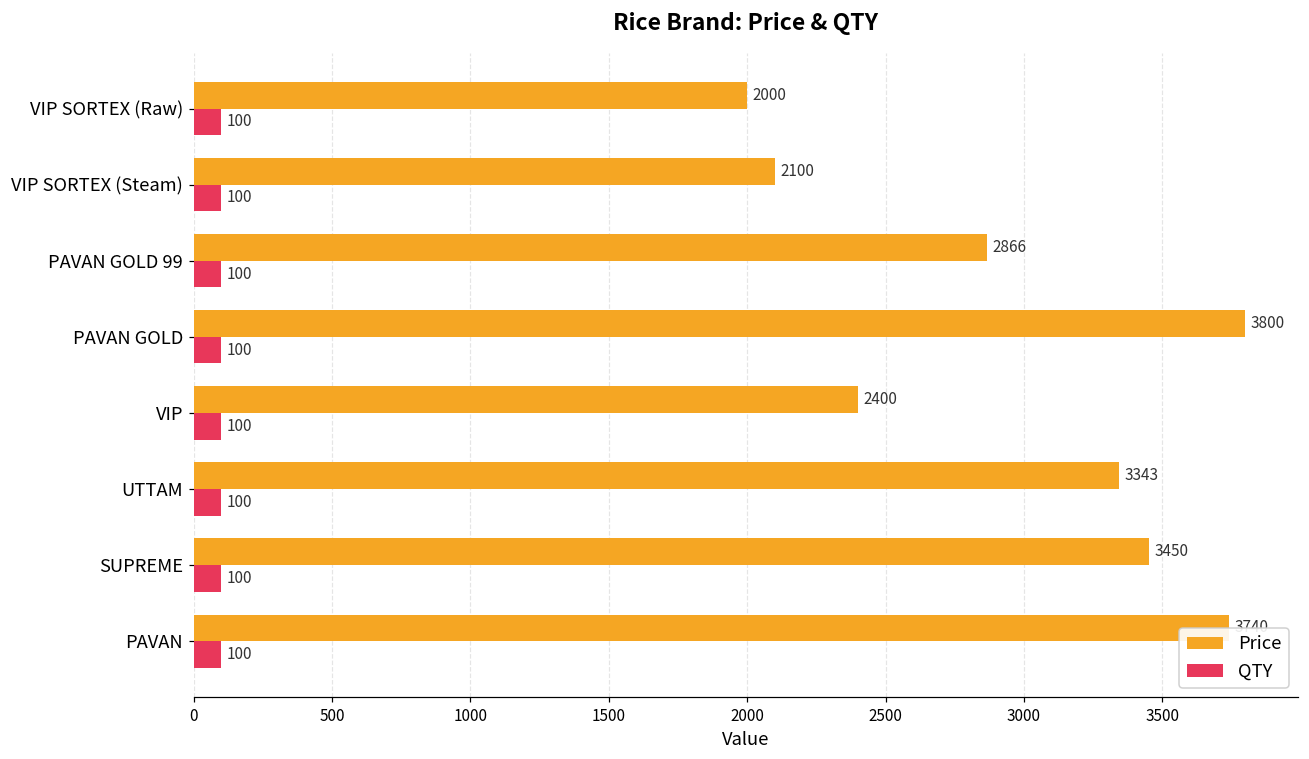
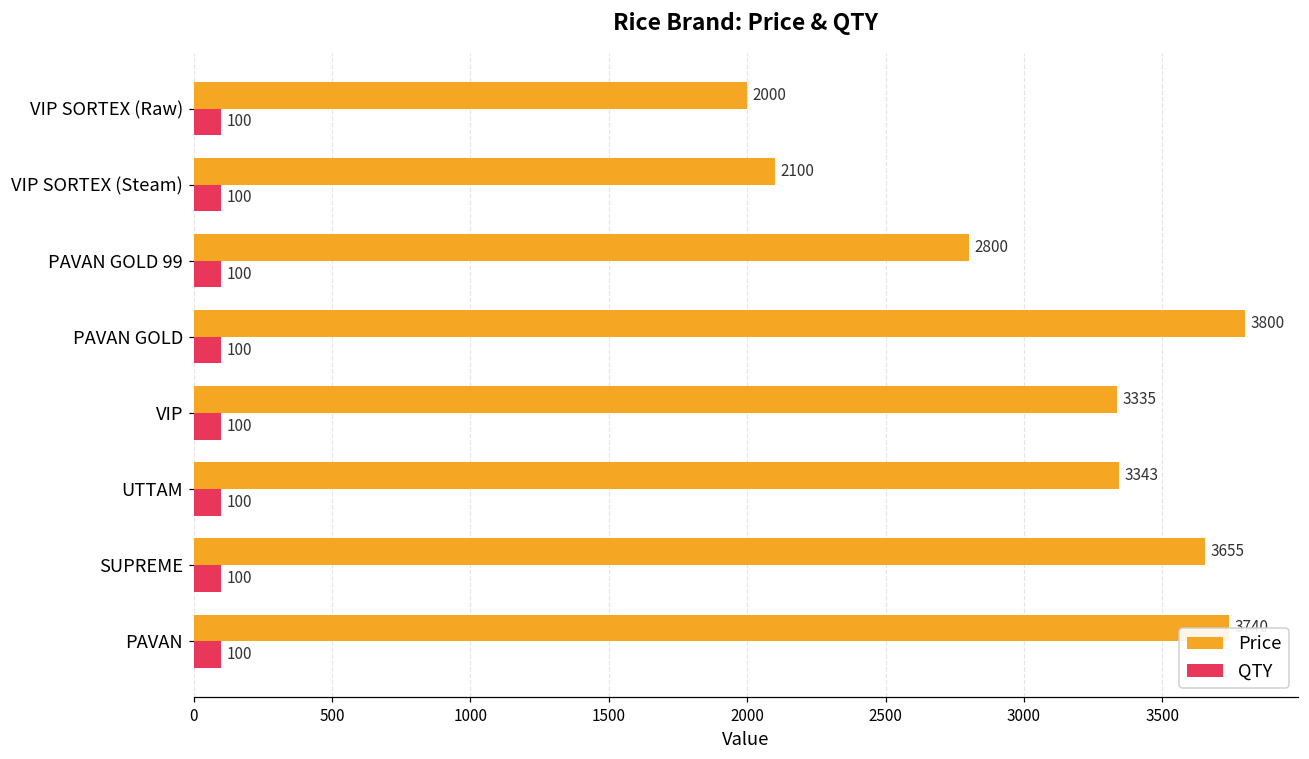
  {
    "Price": {
      "VIP SORTEX (Raw)": 2000,
      "VIP SORTEX (Steam)": 2100,
-     "PAVAN GOLD 99": 2866,
+     "PAVAN GOLD 99": 2800,
      "PAVAN GOLD": 3800,
-     "VIP": 2400,
+     "VIP": 3335,
      "UTTAM": 3343,
-     "SUPREME": 3450
+     "SUPREME": 3655
    },
    "QTY": {
      "VIP SORTEX (Raw)": 100,
      "VIP SORTEX (Steam)": 100,
      "PAVAN GOLD 99": 100,
      "PAVAN GOLD": 100,
      "VIP": 100,
      "UTTAM": 100,
      "SUPREME": 100,
      "PAVAN": 100
    }
  }
